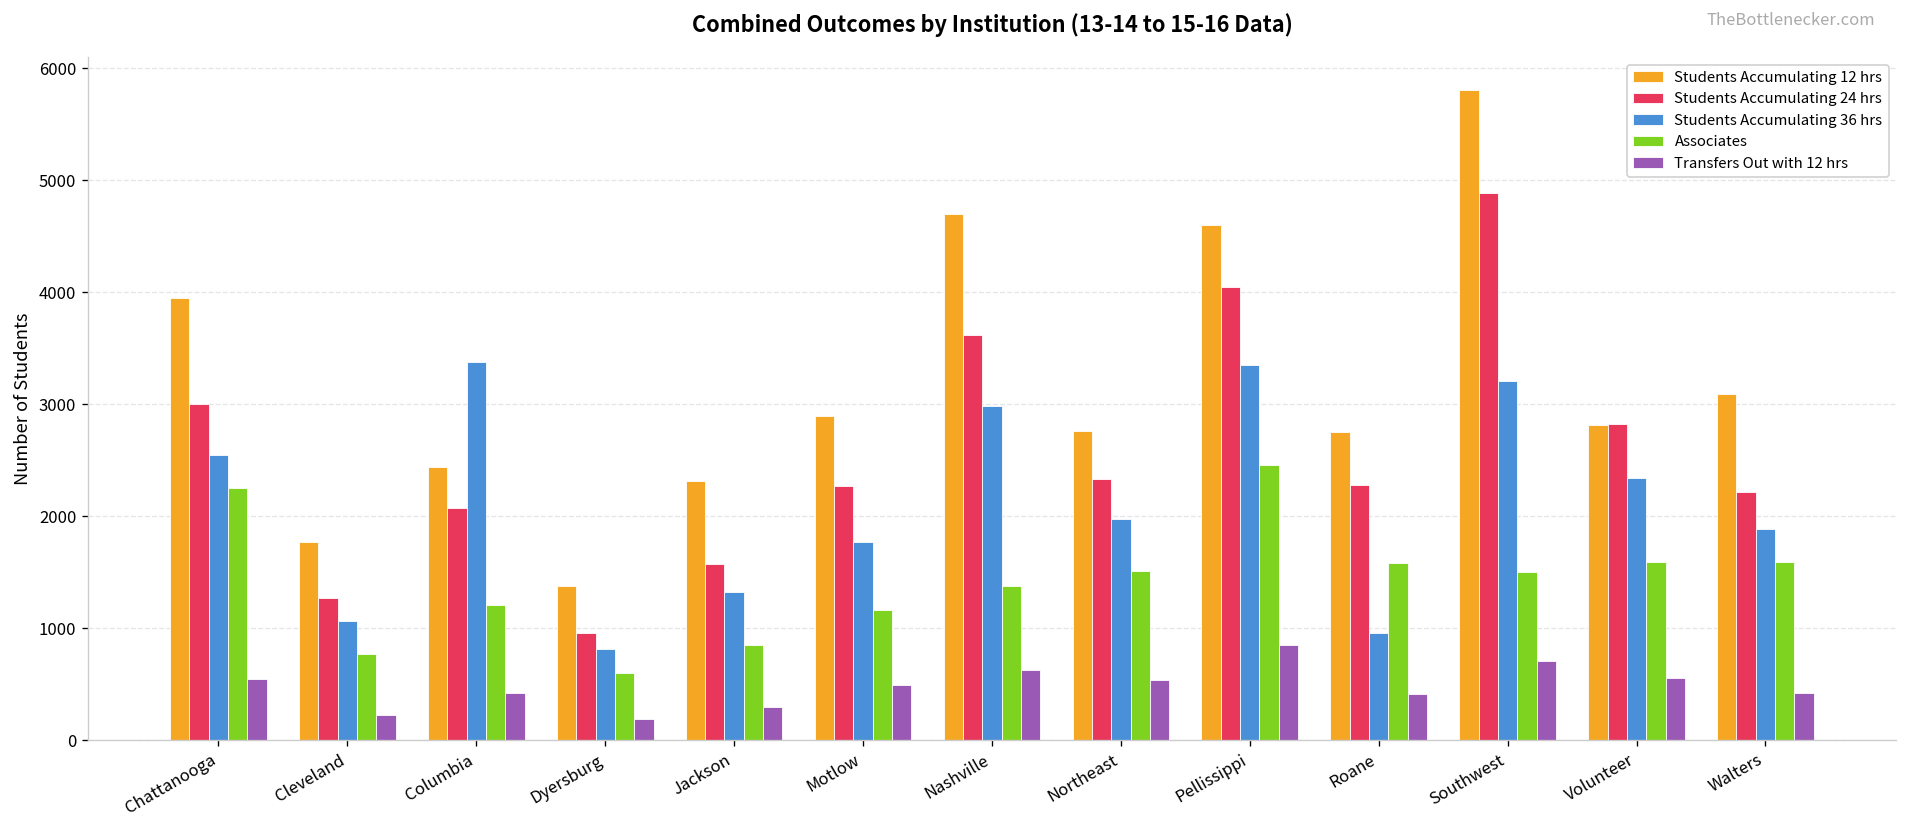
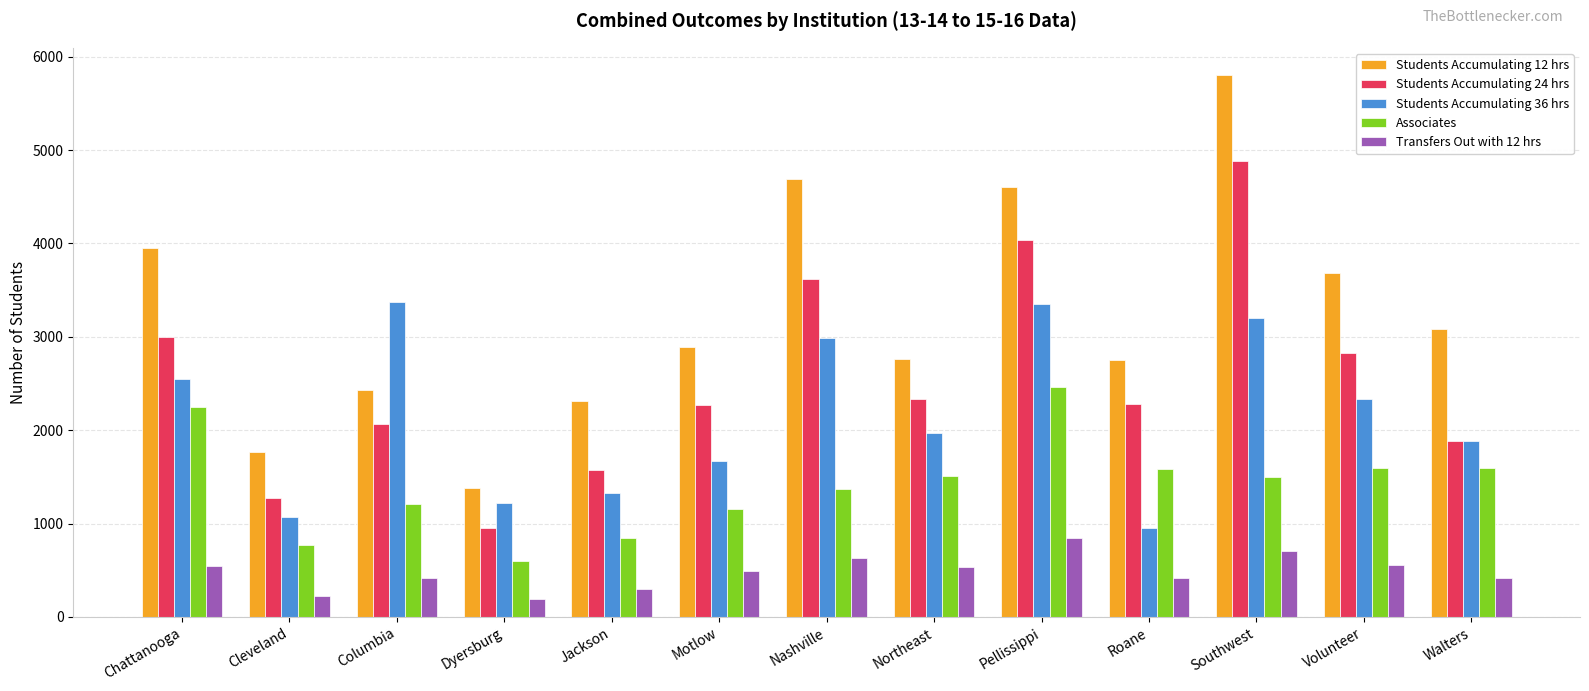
  {
    "Students Accumulating 12 hrs": {
      "Chattanooga": 3900,
      "Cleveland": 1800,
      "Columbia": 2400,
      "Dyersburg": 1400,
      "Jackson": 2300,
      "Motlow": 2900,
      "Nashville": 4700,
      "Northeast": 2800,
      "Pellissippi": 4600,
      "Roane": 2700,
      "Southwest": 5800,
-     "Volunteer": 2800,
+     "Volunteer": 3700,
      "Walters": 3100
    },
    "Students Accumulating 24 hrs": {
      "Chattanooga": 3000,
      "Cleveland": 1300,
      "Columbia": 2100,
      "Dyersburg": 1000,
      "Jackson": 1600,
      "Motlow": 2300,
      "Nashville": 3600,
      "Northeast": 2300,
      "Pellissippi": 4000,
      "Roane": 2300,
      "Southwest": 4900,
      "Volunteer": 2800,
-     "Walters": 2200
+     "Walters": 1900
    },
    "Students Accumulating 36 hrs": {
      "Chattanooga": 2500,
      "Cleveland": 1100,
      "Columbia": 3400,
-     "Dyersburg": 800,
+     "Dyersburg": 1200,
      "Jackson": 1300,
-     "Motlow": 1800,
+     "Motlow": 1700,
      "Nashville": 3000,
      "Northeast": 2000,
      "Pellissippi": 3400,
      "Roane": 1000,
      "Southwest": 3200,
      "Volunteer": 2300,
      "Walters": 1900
    },
    "Associates": {
      "Chattanooga": 2200,
      "Cleveland": 800,
      "Columbia": 1200,
      "Dyersburg": 600,
      "Jackson": 800,
      "Motlow": 1200,
      "Nashville": 1400,
      "Northeast": 1500,
      "Pellissippi": 2500,
      "Roane": 1600,
      "Southwest": 1500,
      "Volunteer": 1600,
      "Walters": 1600
    },
    "Transfers Out with 12 hrs": {
      "Chattanooga": 500,
      "Cleveland": 200,
      "Columbia": 400,
      "Dyersburg": 200,
      "Jackson": 300,
      "Motlow": 500,
      "Nashville": 600,
      "Northeast": 500,
      "Pellissippi": 800,
      "Roane": 400,
      "Southwest": 700,
      "Volunteer": 600,
      "Walters": 400
    }
  }
